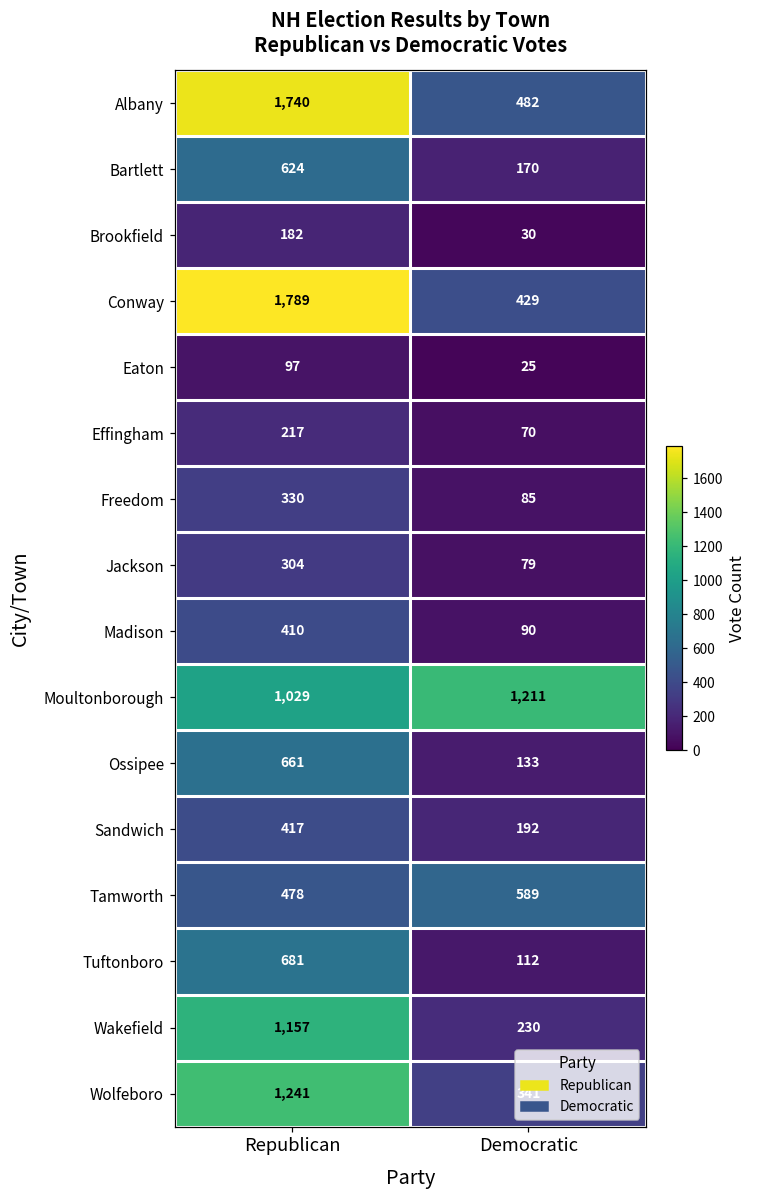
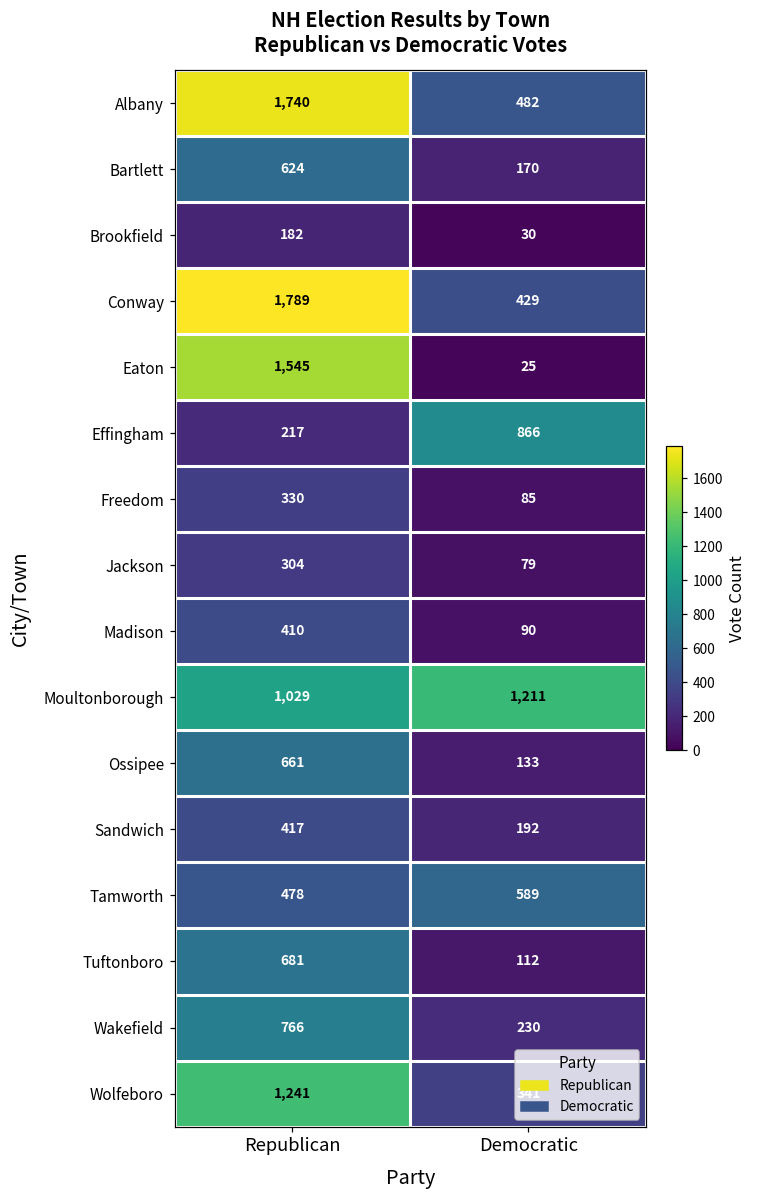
  {
    "Albany": {
      "Republican": "1,740",
      "Democratic": "482"
    },
    "Bartlett": {
      "Republican": "624",
      "Democratic": "170"
    },
    "Brookfield": {
      "Republican": "182",
      "Democratic": "30"
    },
    "Conway": {
      "Republican": "1,789",
      "Democratic": "429"
    },
    "Eaton": {
-     "Republican": "97",
+     "Republican": "1,545",
      "Democratic": "25"
    },
    "Effingham": {
      "Republican": "217",
-     "Democratic": "70"
+     "Democratic": "866"
    },
    "Freedom": {
      "Republican": "330",
      "Democratic": "85"
    },
    "Jackson": {
      "Republican": "304",
      "Democratic": "79"
    },
    "Madison": {
      "Republican": "410",
      "Democratic": "90"
    },
    "Moultonborough": {
      "Republican": "1,029",
      "Democratic": "1,211"
    },
    "Ossipee": {
      "Republican": "661",
      "Democratic": "133"
    },
    "Sandwich": {
      "Republican": "417",
      "Democratic": "192"
    },
    "Tamworth": {
      "Republican": "478",
      "Democratic": "589"
    },
    "Tuftonboro": {
      "Republican": "681",
      "Democratic": "112"
    },
    "Wakefield": {
-     "Republican": "1,157",
+     "Republican": "766",
      "Democratic": "230"
    },
    "Wolfeboro": {
      "Republican": "1,241"
    }
  }
